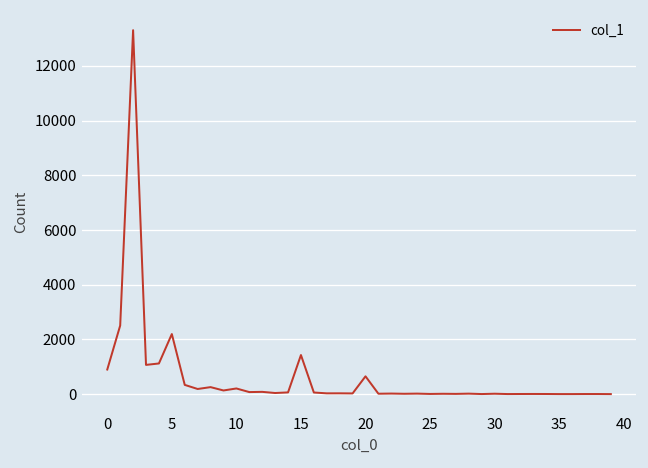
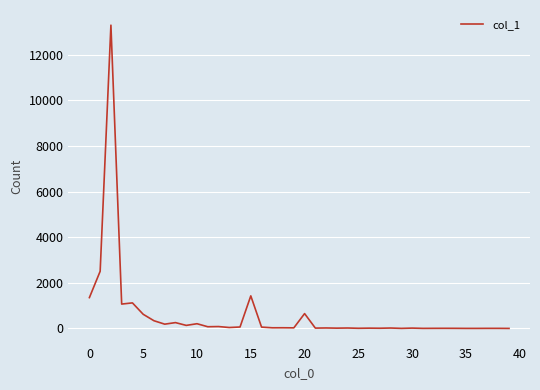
  {
-   "0": 900,
-   "5": 2200,
+   "0": 1400,
+   "5": 600,
    "10": 200,
    "15": 1400,
    "20": 700,
    "25": 0,
    "30": 0,
    "35": 0
  }
